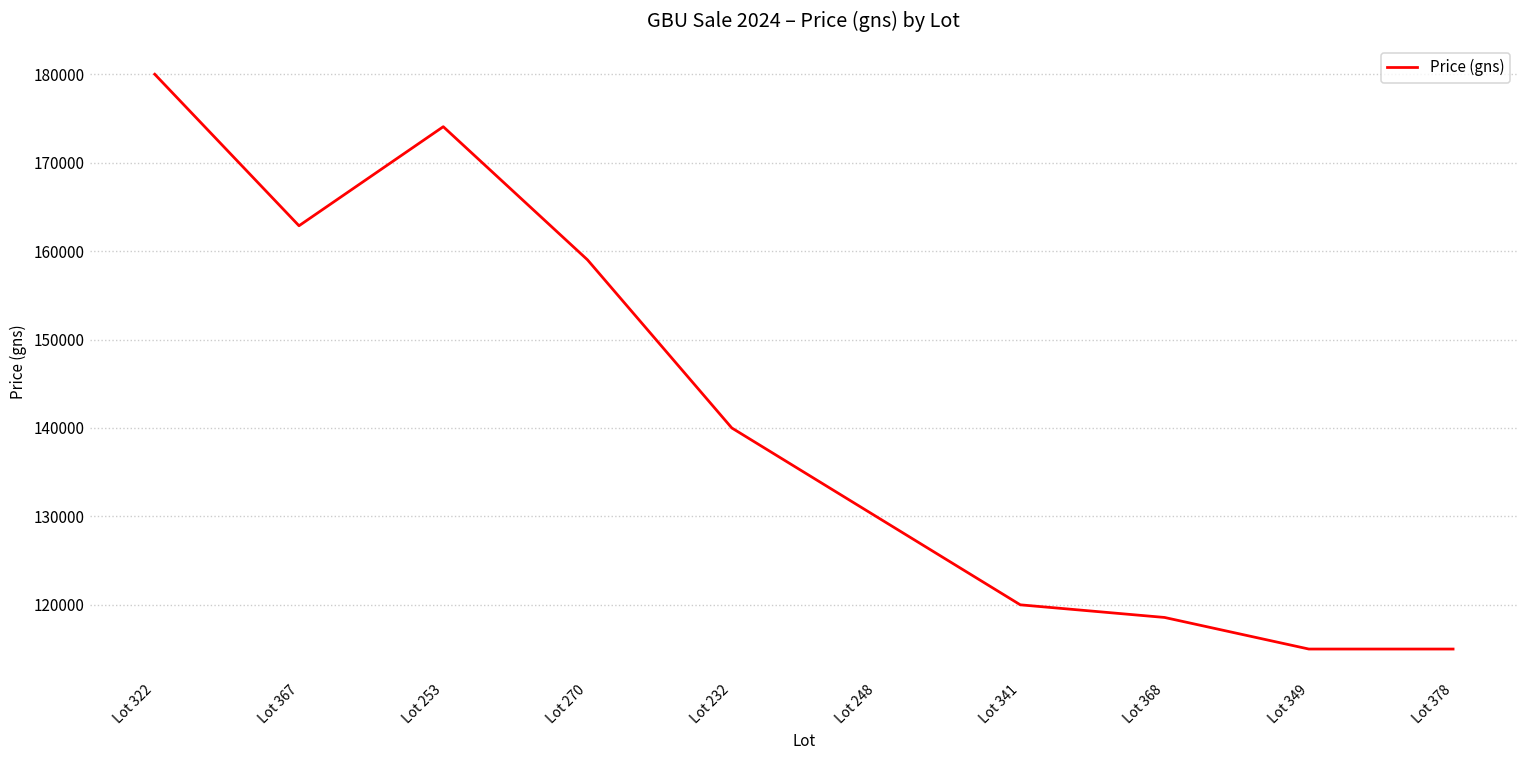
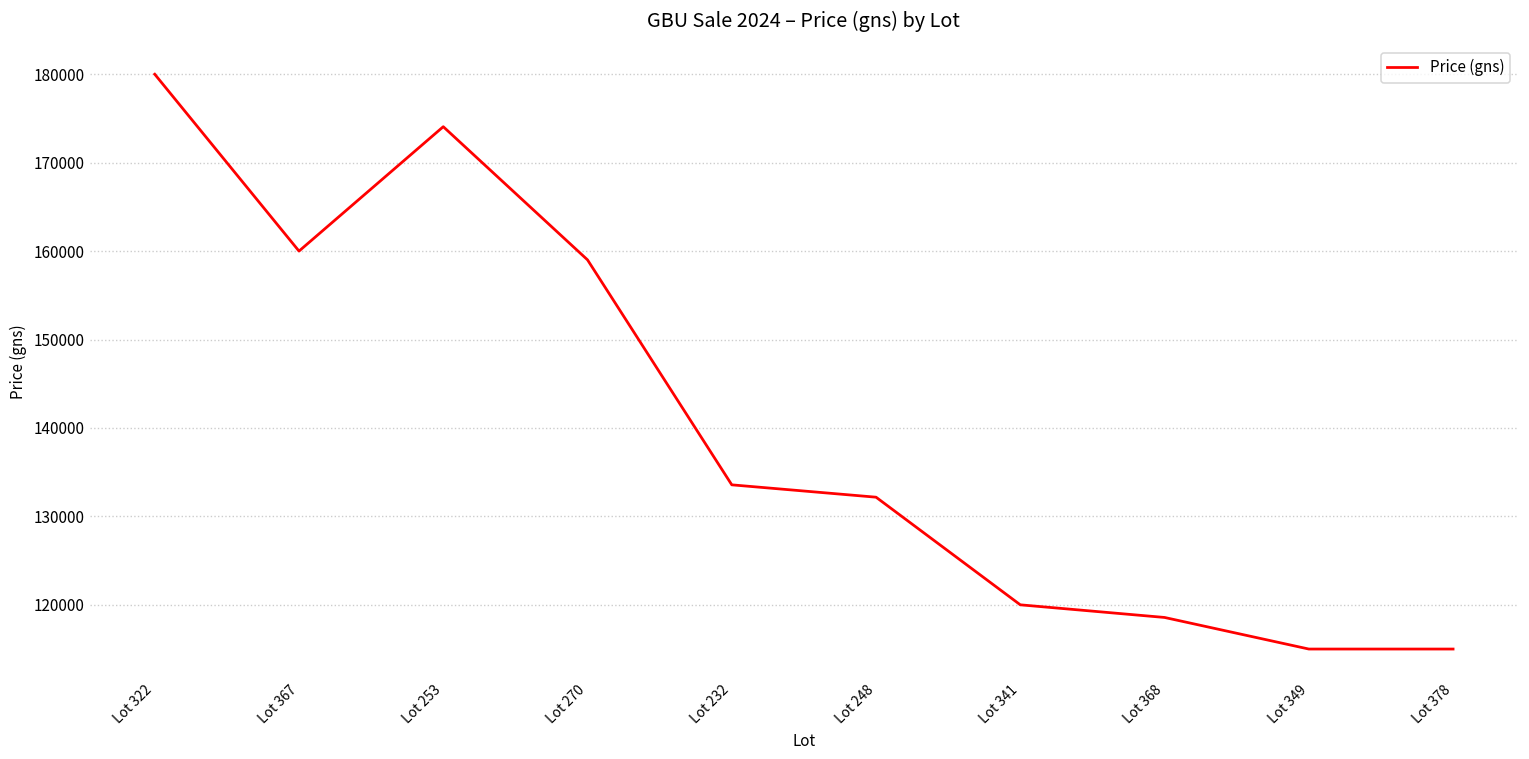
  {
    "Lot 322": 180000,
-   "Lot 367": 163000,
+   "Lot 367": 160000,
    "Lot 253": 174000,
    "Lot 270": 159000,
-   "Lot 232": 140000,
-   "Lot 248": 130000,
+   "Lot 232": 134000,
+   "Lot 248": 132000,
    "Lot 341": 120000,
    "Lot 368": 119000,
    "Lot 349": 115000,
    "Lot 378": 115000
  }
